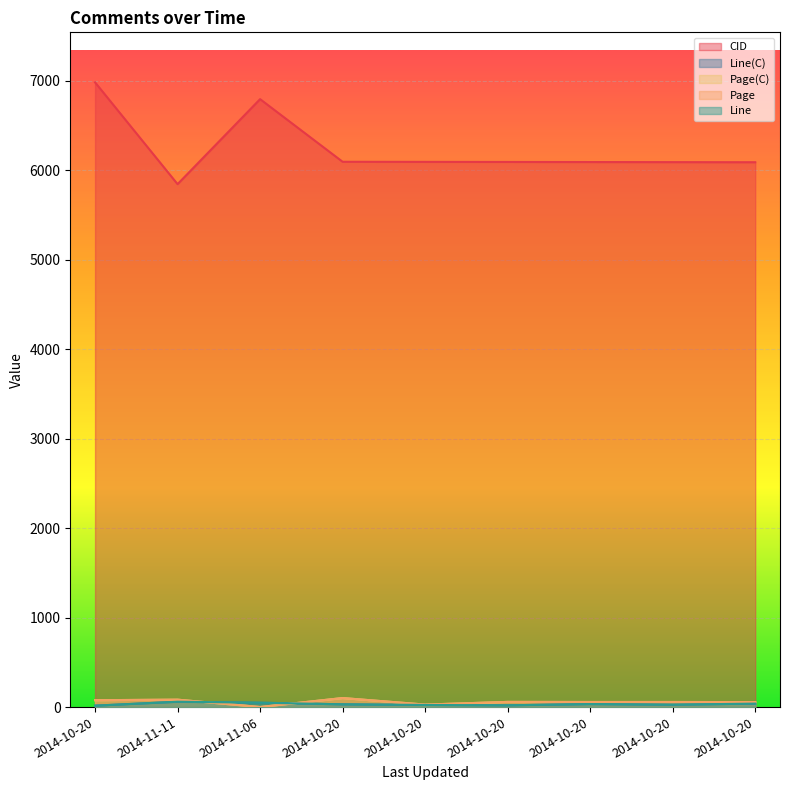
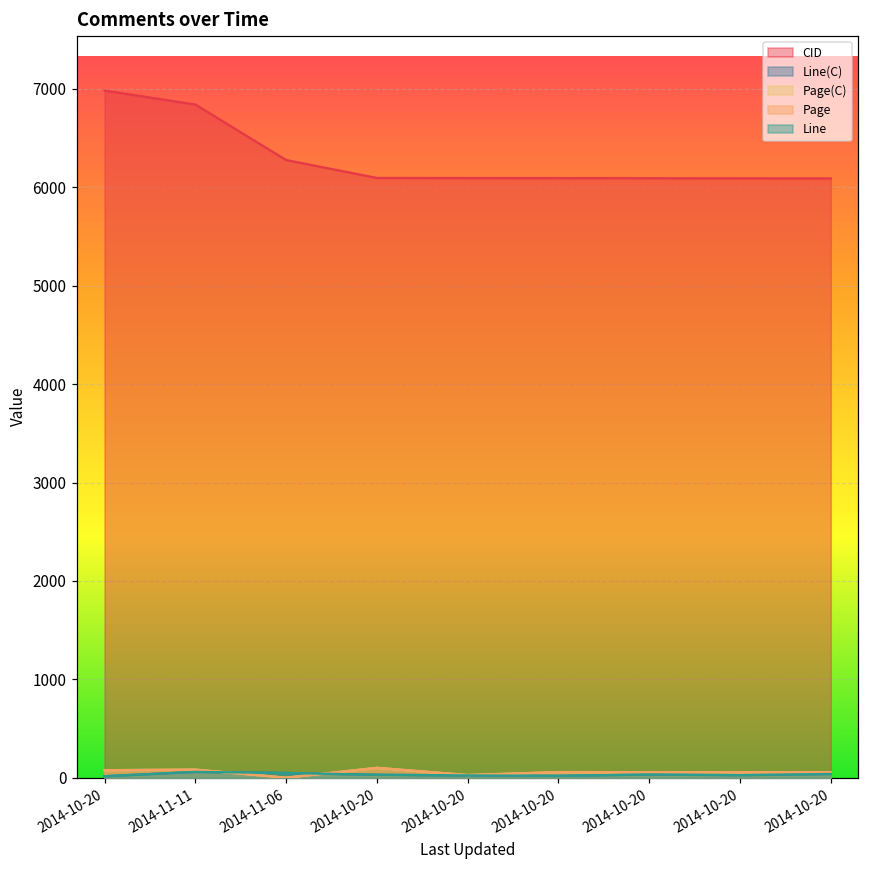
  {
    "CID": {
-     "2014-11-11": 5800,
-     "2014-11-06": 6800
+     "2014-11-11": 6800,
+     "2014-11-06": 6300
    },
    "Line": {
      "2014-11-06": 0
    },
    "Page": {
      "2014-11-06": 0
    }
  }
